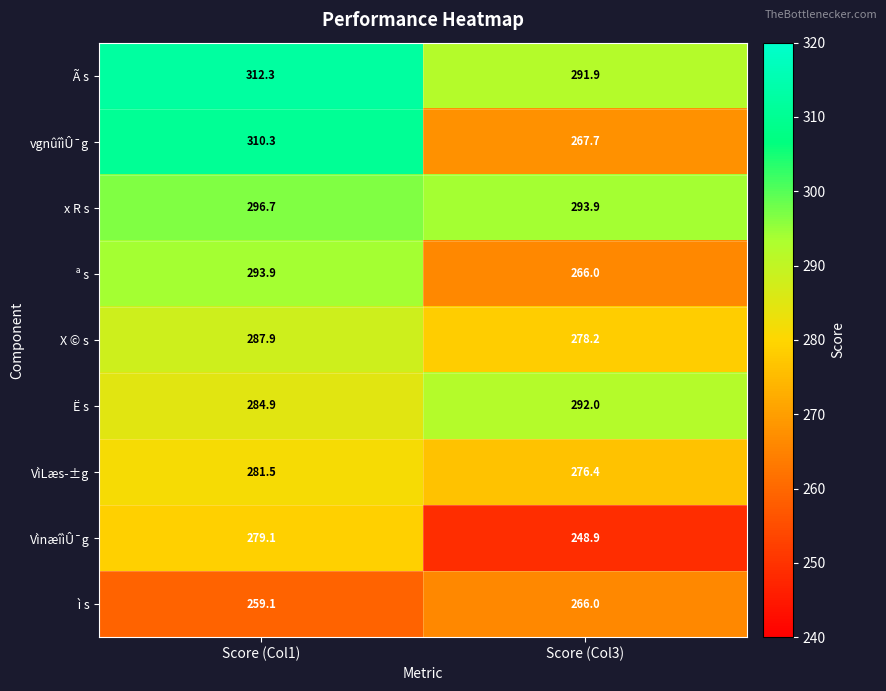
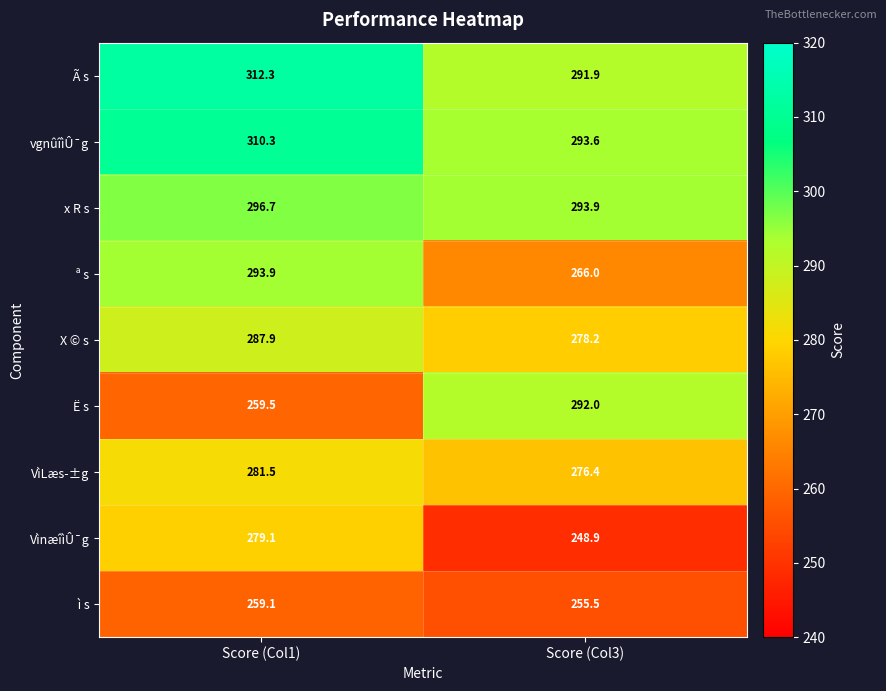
  {
    "Ã s": {
      "Score (Col1)": 312.3,
      "Score (Col3)": 291.9
    },
    "vgnûîìÛ¯g": {
      "Score (Col1)": 310.3,
-     "Score (Col3)": 267.7
+     "Score (Col3)": 293.6
    },
    "x R s": {
      "Score (Col1)": 296.7,
      "Score (Col3)": 293.9
    },
    "ª s": {
      "Score (Col1)": 293.9,
      "Score (Col3)": 266.0
    },
    "X © s": {
      "Score (Col1)": 287.9,
      "Score (Col3)": 278.2
    },
    "Ë s": {
-     "Score (Col1)": 284.9,
+     "Score (Col1)": 259.5,
      "Score (Col3)": 292.0
    },
    "VìLæs­±g": {
      "Score (Col1)": 281.5,
      "Score (Col3)": 276.4
    },
    "VìnæîìÛ¯g": {
      "Score (Col1)": 279.1,
      "Score (Col3)": 248.9
    },
    "ì s": {
      "Score (Col1)": 259.1,
-     "Score (Col3)": 266.0
+     "Score (Col3)": 255.5
    }
  }
